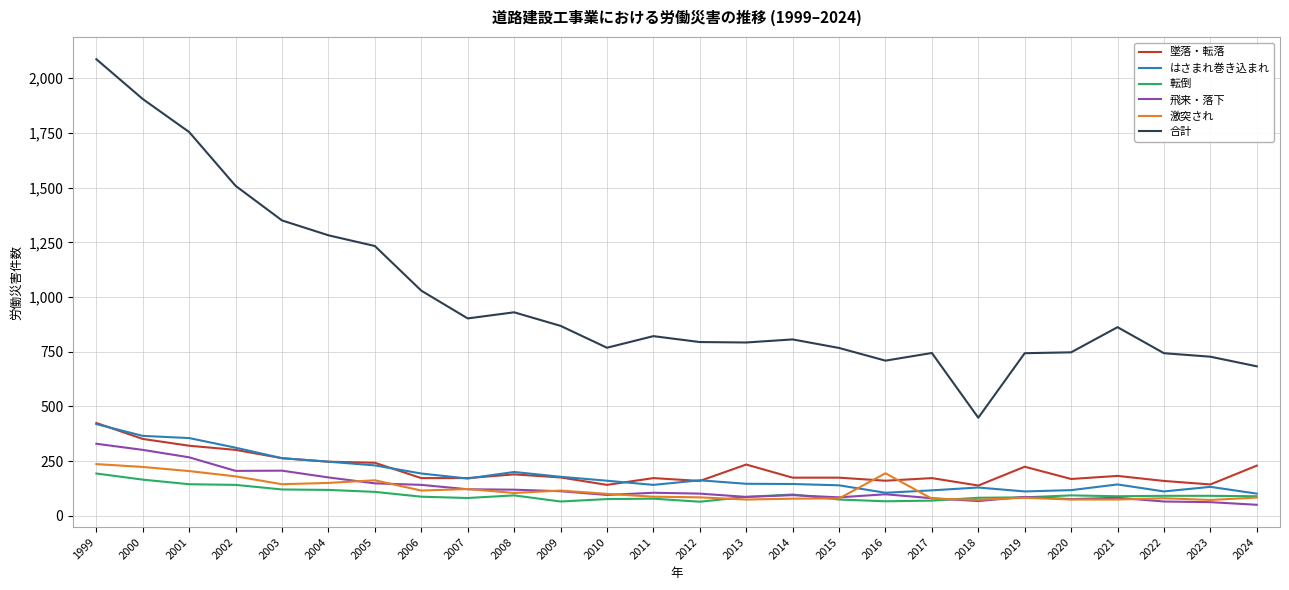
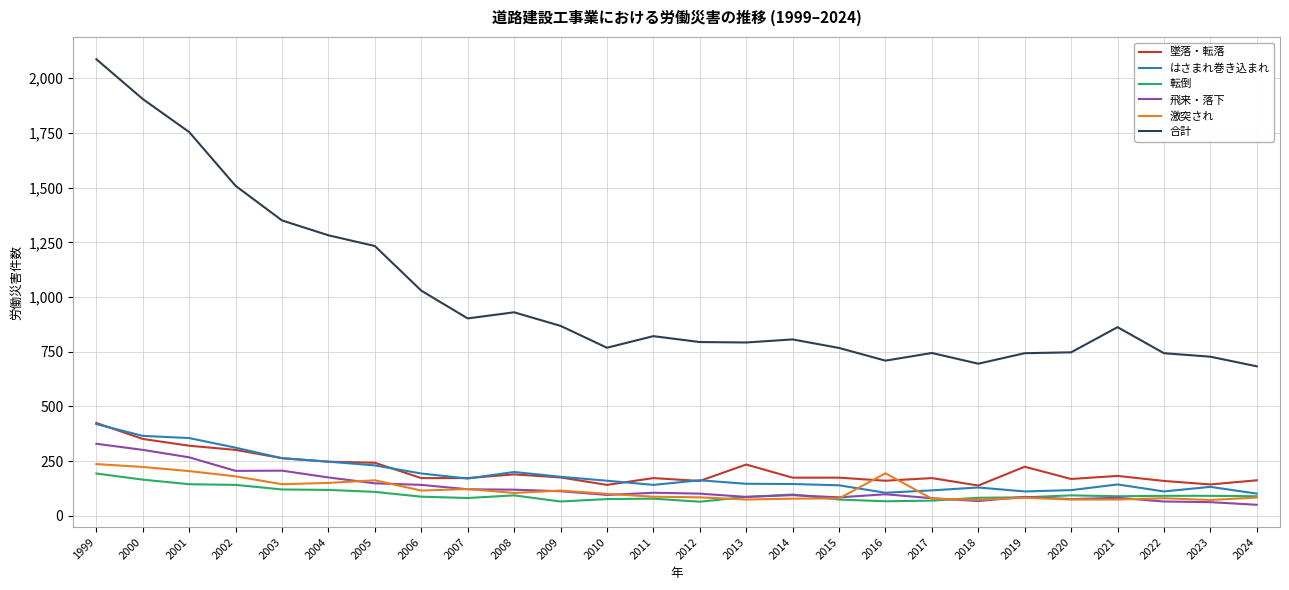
  {
    "墜落・転落": {
      "2000": "350",
      "2001": "320",
      "2005": "240",
      "2006": "170",
      "2010": "140",
      "2011": "170",
      "2013": "230",
      "2014": "170",
      "2015": "170",
      "2016": "160",
      "2017": "170",
      "2019": "220",
      "2020": "170",
      "2021": "180",
      "2022": "160",
-     "2024": "230"
+     "2024": "160"
    },
    "はさまれ巻き込まれ": {
      "2000": "370",
      "2001": "360",
      "2005": "230",
      "2006": "190",
      "2010": "160",
      "2011": "140",
      "2013": "150",
      "2014": "150",
      "2015": "140",
      "2017": "120",
      "2019": "110",
      "2020": "120",
      "2021": "140",
      "2022": "110",
      "2024": "100"
    },
    "転倒": {
      "1999": "190",
      "2000": "170",
      "2001": "140",
      "2002": "140",
      "2003": "120",
      "2004": "120",
      "2005": "110",
      "2006": "90",
      "2007": "80",
      "2009": "70",
      "2010": "80",
      "2012": "60",
      "2016": "70",
      "2020": "90",
      "2023": "90"
    },
    "飛来・落下": {
      "1999": "330",
      "2000": "300",
      "2001": "270",
      "2002": "210",
      "2003": "210",
      "2004": "180",
      "2005": "150",
      "2006": "140",
      "2008": "120",
      "2011": "110",
      "2012": "100",
      "2022": "70",
      "2024": "50"
    },
    "激突され": {
      "1999": "240",
      "2000": "220",
      "2001": "200",
      "2002": "180",
      "2003": "140",
      "2004": "150",
      "2005": "160",
      "2006": "120",
      "2012": "80",
      "2013": "70",
      "2014": "80",
      "2016": "190"
    },
    "合計": {
      "1999": "2,090",
      "2000": "1,910",
      "2001": "1,750",
      "2002": "1,510",
      "2003": "1,350",
      "2004": "1,280",
      "2005": "1,230",
      "2006": "1,030",
      "2007": "900",
      "2008": "930",
      "2009": "870",
      "2010": "770",
      "2011": "820",
      "2012": "790",
      "2013": "790",
      "2014": "810",
      "2015": "770",
      "2016": "710",
      "2017": "740",
-     "2018": "450",
+     "2018": "700",
      "2019": "740",
      "2020": "750",
      "2021": "860",
      "2022": "740",
      "2023": "730",
      "2024": "680"
    }
  }
